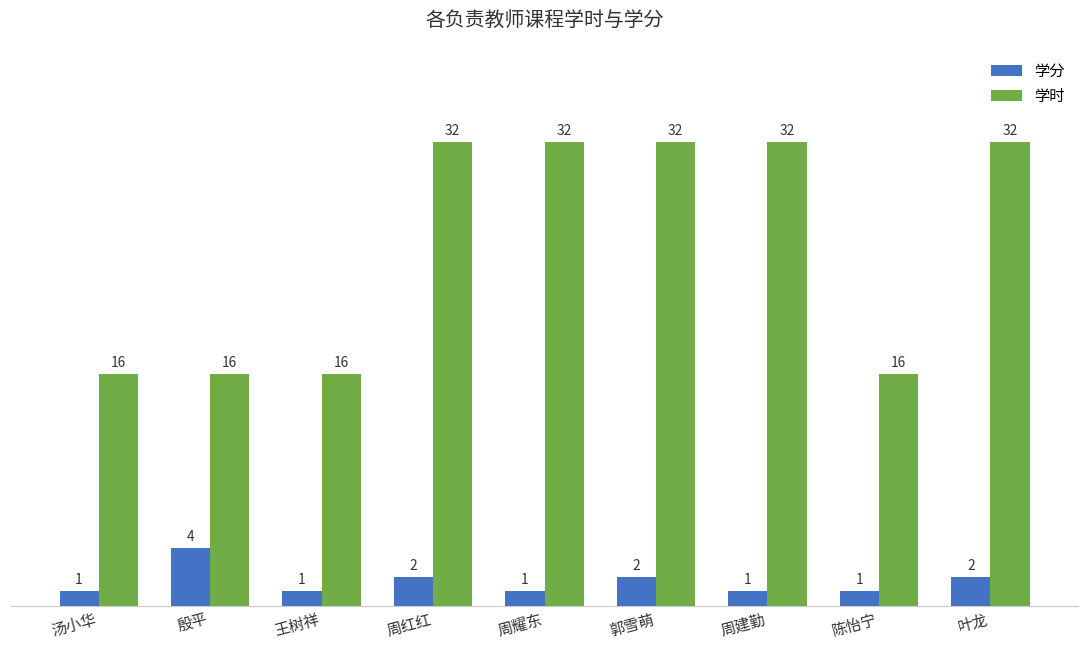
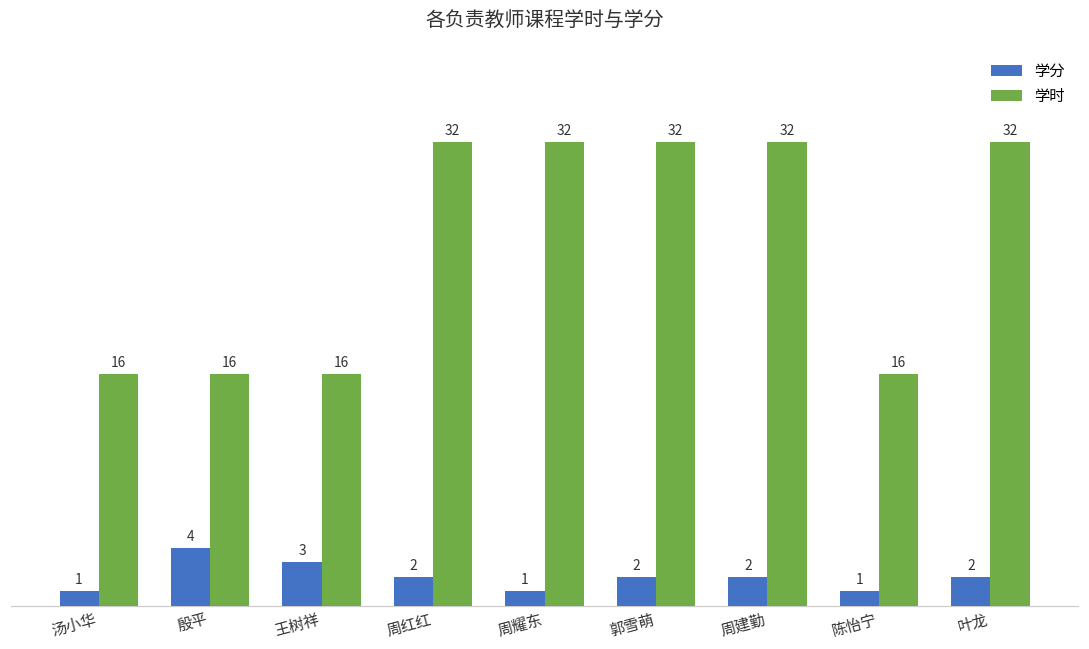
  {
    "学分": {
      "汤小华": 1,
      "殷平": 4,
-     "王树祥": 1,
+     "王树祥": 3,
      "周红红": 2,
      "周耀东": 1,
      "郭雪萌": 2,
-     "周建勤": 1,
+     "周建勤": 2,
      "陈怡宁": 1,
      "叶龙": 2
    },
    "学时": {
      "汤小华": 16,
      "殷平": 16,
      "王树祥": 16,
      "周红红": 32,
      "周耀东": 32,
      "郭雪萌": 32,
      "周建勤": 32,
      "陈怡宁": 16,
      "叶龙": 32
    }
  }
